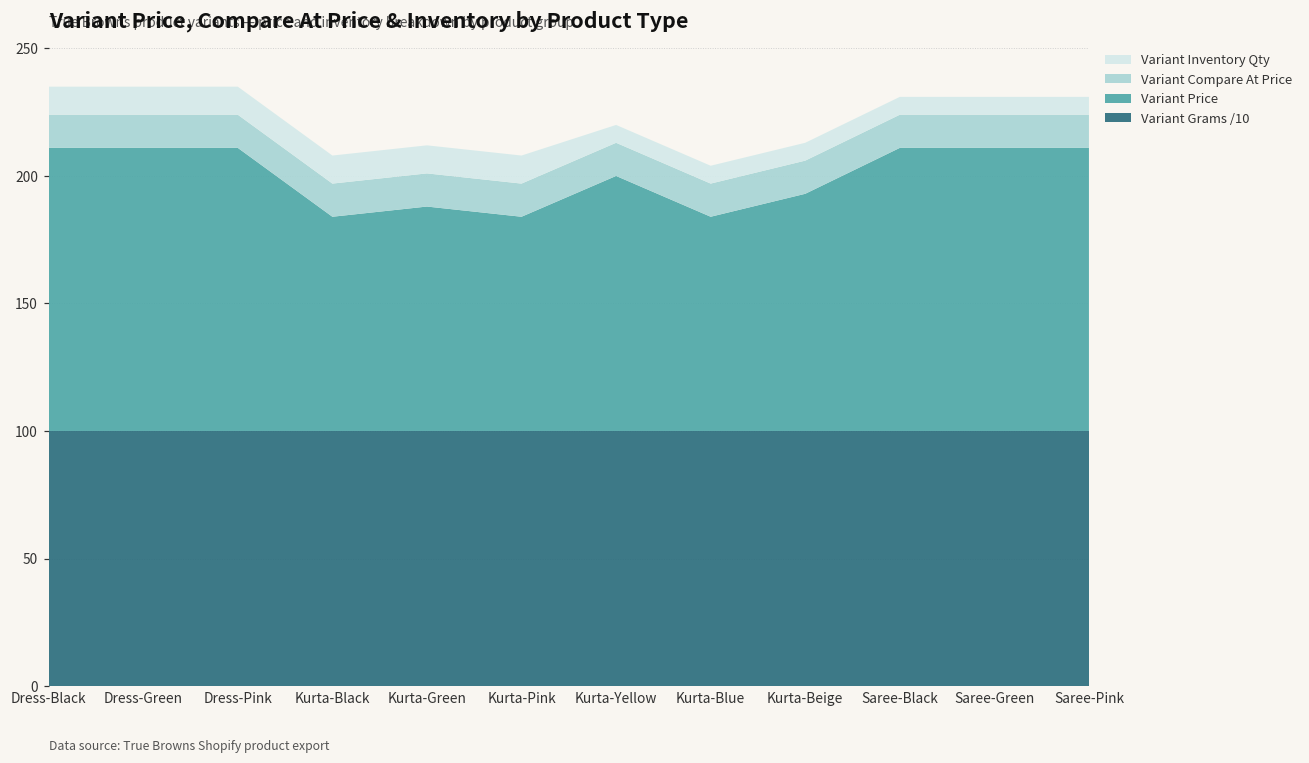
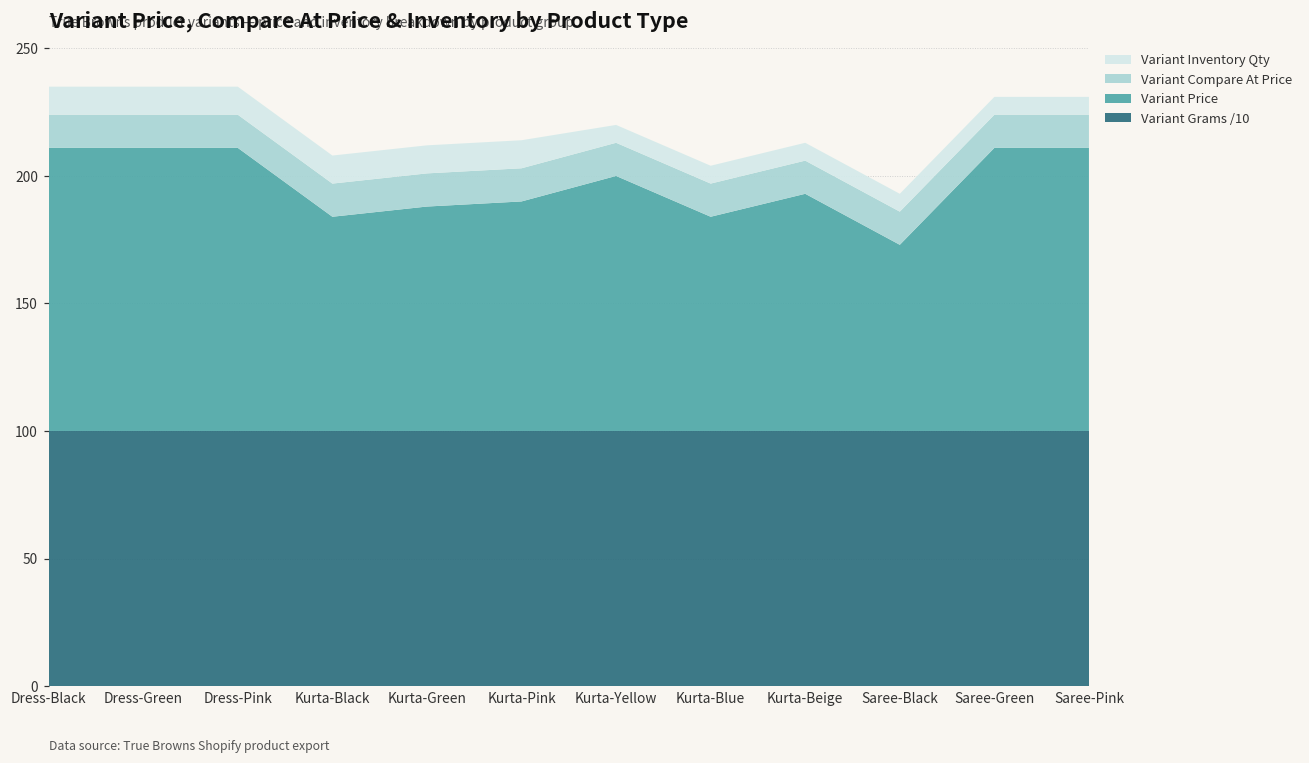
  {
    "Variant Grams /10": {
      "Dress-Black": 100,
      "Dress-Green": 100,
      "Dress-Pink": 100,
      "Kurta-Black": 100,
      "Kurta-Green": 100,
      "Kurta-Pink": 100,
      "Kurta-Yellow": 100,
      "Kurta-Blue": 100,
      "Kurta-Beige": 100,
      "Saree-Black": 100,
      "Saree-Green": 100,
      "Saree-Pink": 100
    },
    "Variant Price": {
      "Dress-Black": 111,
      "Dress-Green": 111,
      "Dress-Pink": 111,
      "Kurta-Black": 84,
      "Kurta-Green": 88,
-     "Kurta-Pink": 84,
+     "Kurta-Pink": 90,
      "Kurta-Yellow": 100,
      "Kurta-Blue": 84,
      "Kurta-Beige": 93,
-     "Saree-Black": 111,
+     "Saree-Black": 73,
      "Saree-Green": 111,
      "Saree-Pink": 111
    }
  }
